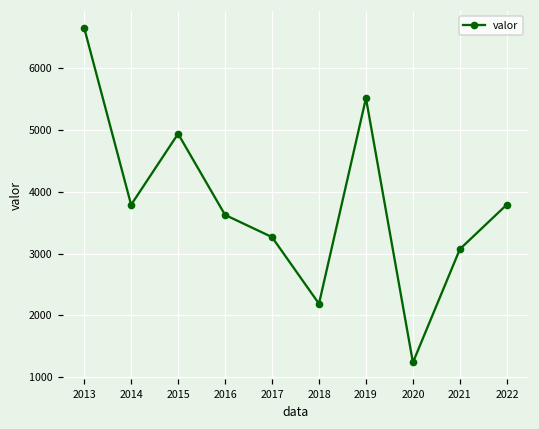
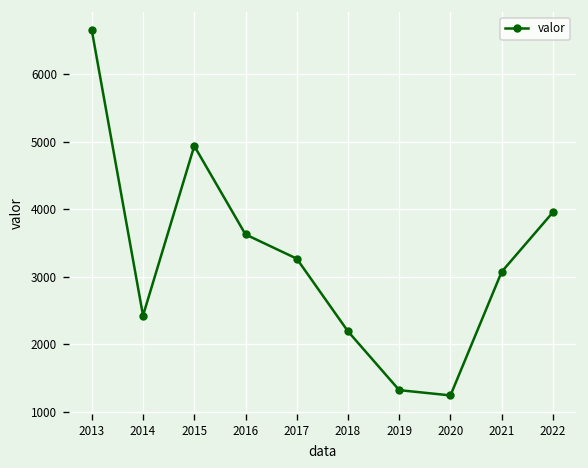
  {
    "2013": 6700,
-   "2014": 3800,
+   "2014": 2400,
    "2015": 4900,
    "2016": 3600,
    "2017": 3300,
    "2018": 2200,
-   "2019": 5500,
+   "2019": 1300,
    "2020": 1200,
    "2021": 3100,
-   "2022": 3800
+   "2022": 4000
  }
